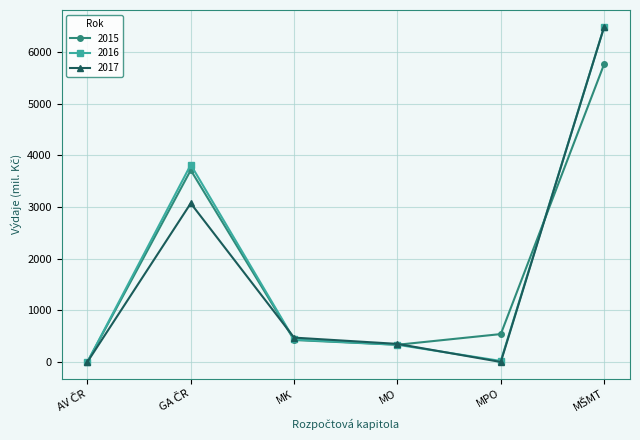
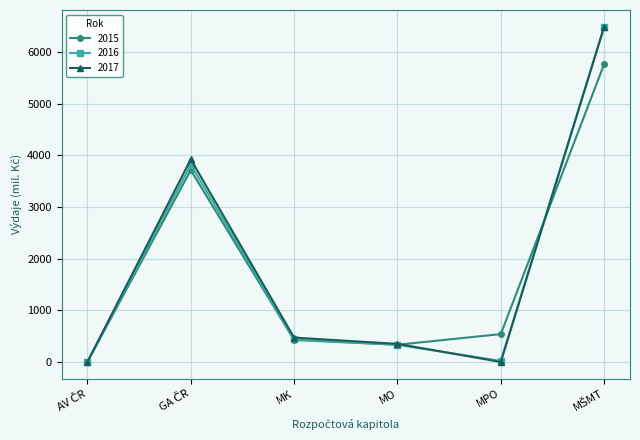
  {
    "2017": {
-     "GA ČR": 3100
+     "GA ČR": 3900
    }
  }
